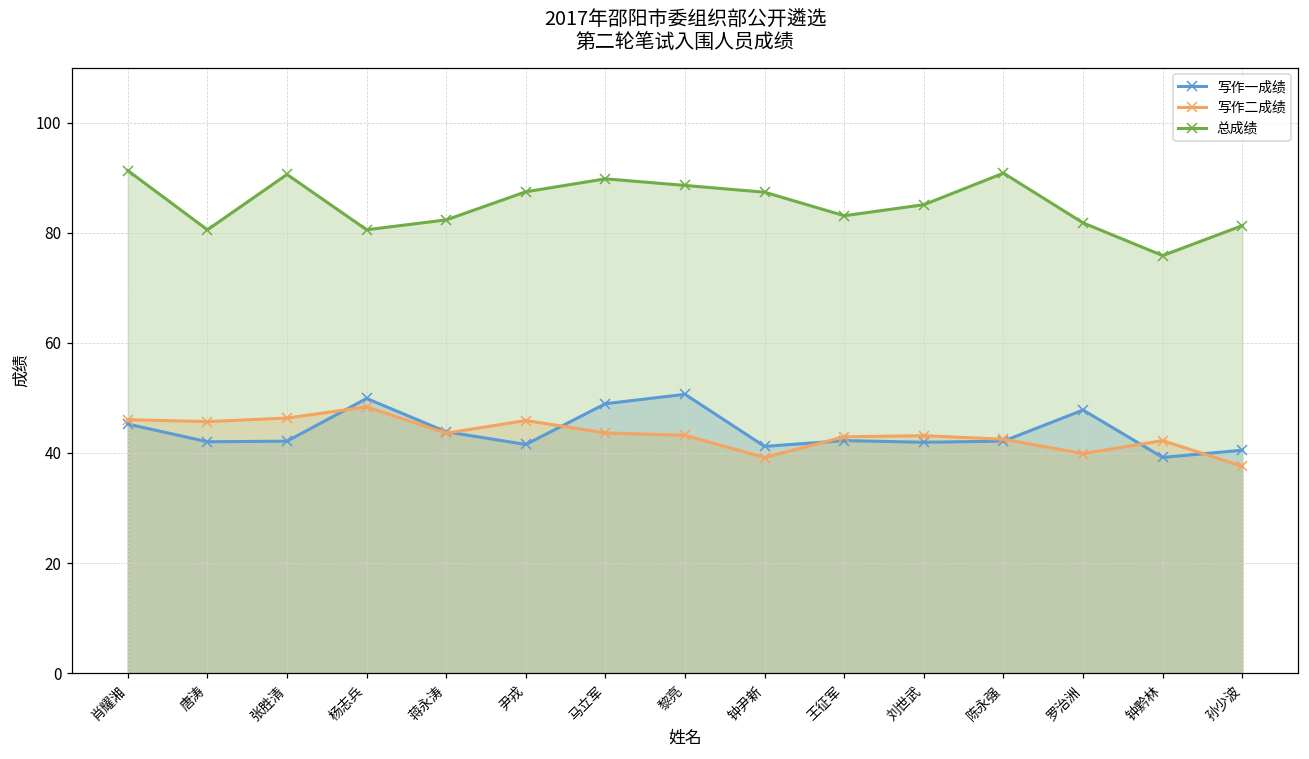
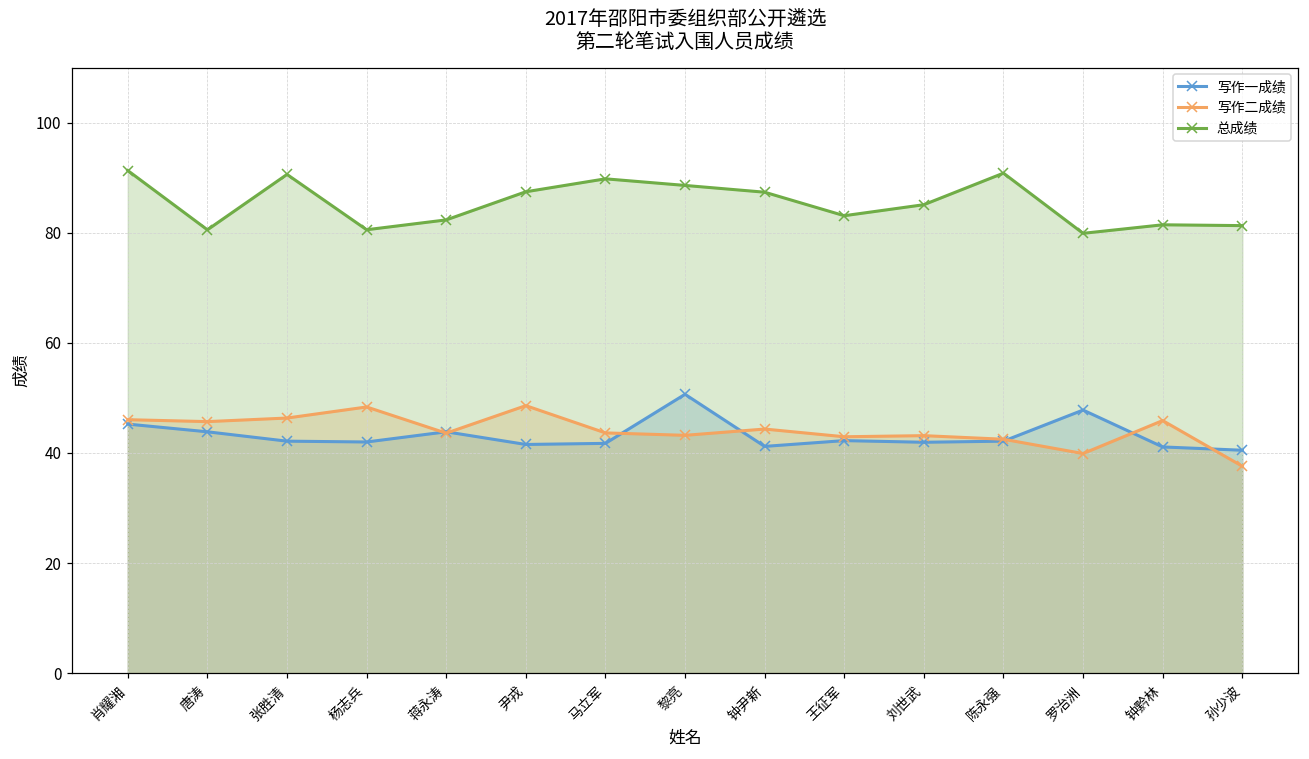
  {
    "写作一成绩": {
      "肖耀湘": 45,
-     "唐涛": 42,
+     "唐涛": 44,
      "张胜清": 42,
-     "杨志兵": 50,
+     "杨志兵": 42,
      "尹戎": 42,
-     "马立军": 49,
+     "马立军": 42,
      "黎亮": 51,
      "钟尹新": 41,
      "王征军": 42,
      "刘世武": 42,
      "罗治洲": 48,
-     "钟黔林": 39,
+     "钟黔林": 41,
      "孙少波": 41
    },
    "写作二成绩": {
      "肖耀湘": 46,
      "唐涛": 46,
      "张胜清": 46,
      "杨志兵": 48,
-     "尹戎": 46,
+     "尹戎": 49,
      "马立军": 44,
      "黎亮": 43,
-     "钟尹新": 39,
+     "钟尹新": 44,
      "王征军": 43,
      "刘世武": 43,
      "罗治洲": 40,
-     "钟黔林": 42,
+     "钟黔林": 46,
      "孙少波": 38
    },
    "总成绩": {
      "肖耀湘": 91,
      "唐涛": 81,
      "张胜清": 91,
      "杨志兵": 81,
      "蒋永涛": 82,
      "尹戎": 87,
      "马立军": 90,
      "黎亮": 89,
      "钟尹新": 87,
      "王征军": 83,
      "刘世武": 85,
      "陈永强": 91,
-     "罗治洲": 82,
-     "钟黔林": 76,
+     "罗治洲": 80,
+     "钟黔林": 81,
      "孙少波": 81
    }
  }
